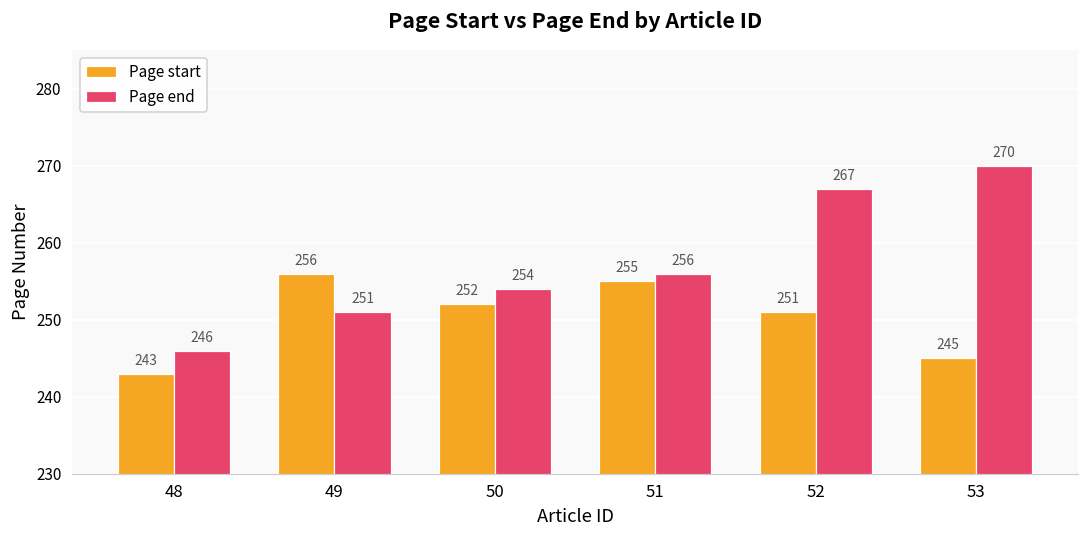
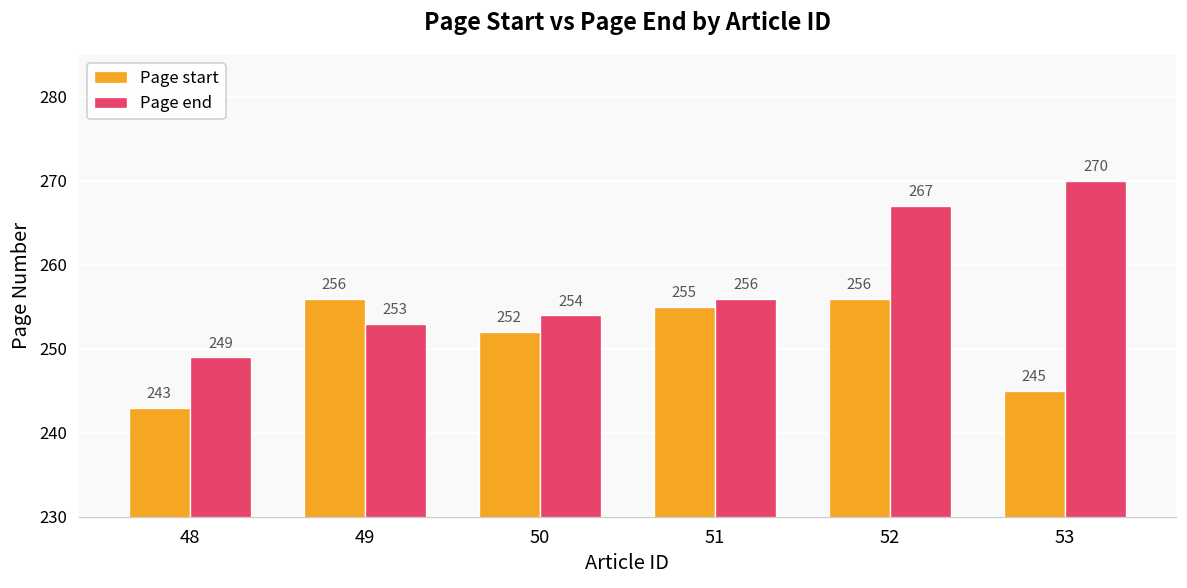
  {
    "Page start": {
      "48": 243,
      "49": 256,
      "50": 252,
      "51": 255,
-     "52": 251,
+     "52": 256,
      "53": 245
    },
    "Page end": {
-     "48": 246,
-     "49": 251,
+     "48": 249,
+     "49": 253,
      "50": 254,
      "51": 256,
      "52": 267,
      "53": 270
    }
  }
